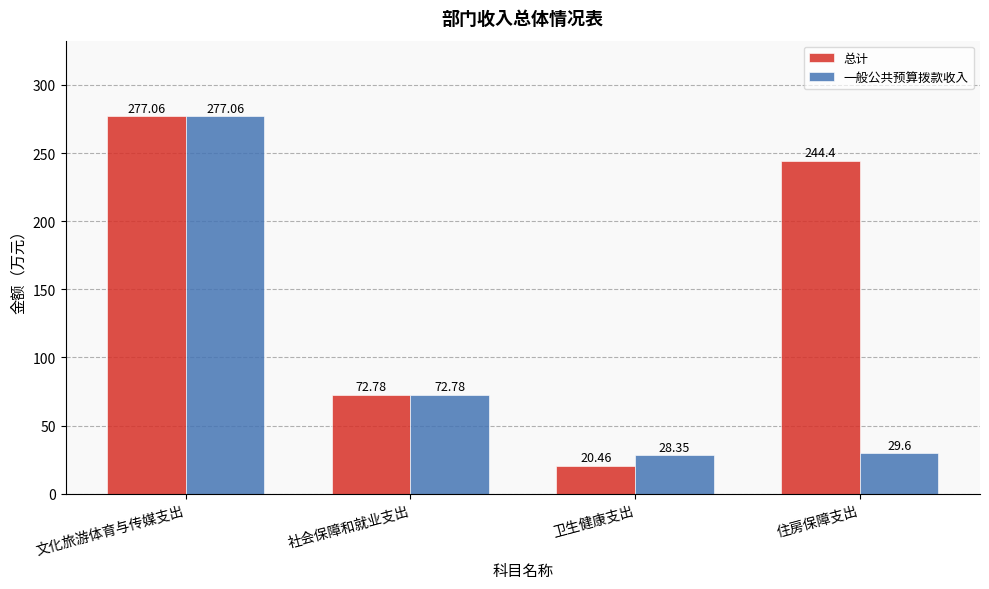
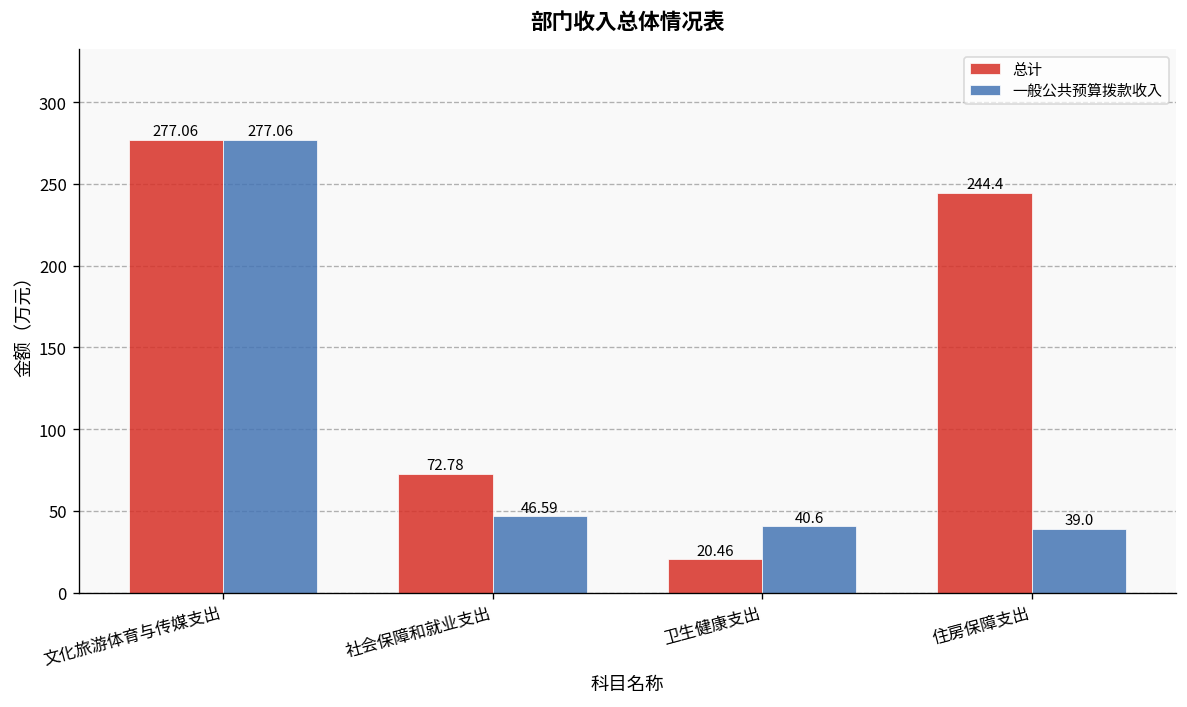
  {
    "总计": {
      "文化旅游体育与传媒支出": 277.06,
      "社会保障和就业支出": 72.78,
      "卫生健康支出": 20.46,
      "住房保障支出": 244.4
    },
    "一般公共预算拨款收入": {
      "文化旅游体育与传媒支出": 277.06,
-     "社会保障和就业支出": 72.78,
-     "卫生健康支出": 28.35,
-     "住房保障支出": 29.6
+     "社会保障和就业支出": 46.59,
+     "卫生健康支出": 40.6,
+     "住房保障支出": 39.0
    }
  }
